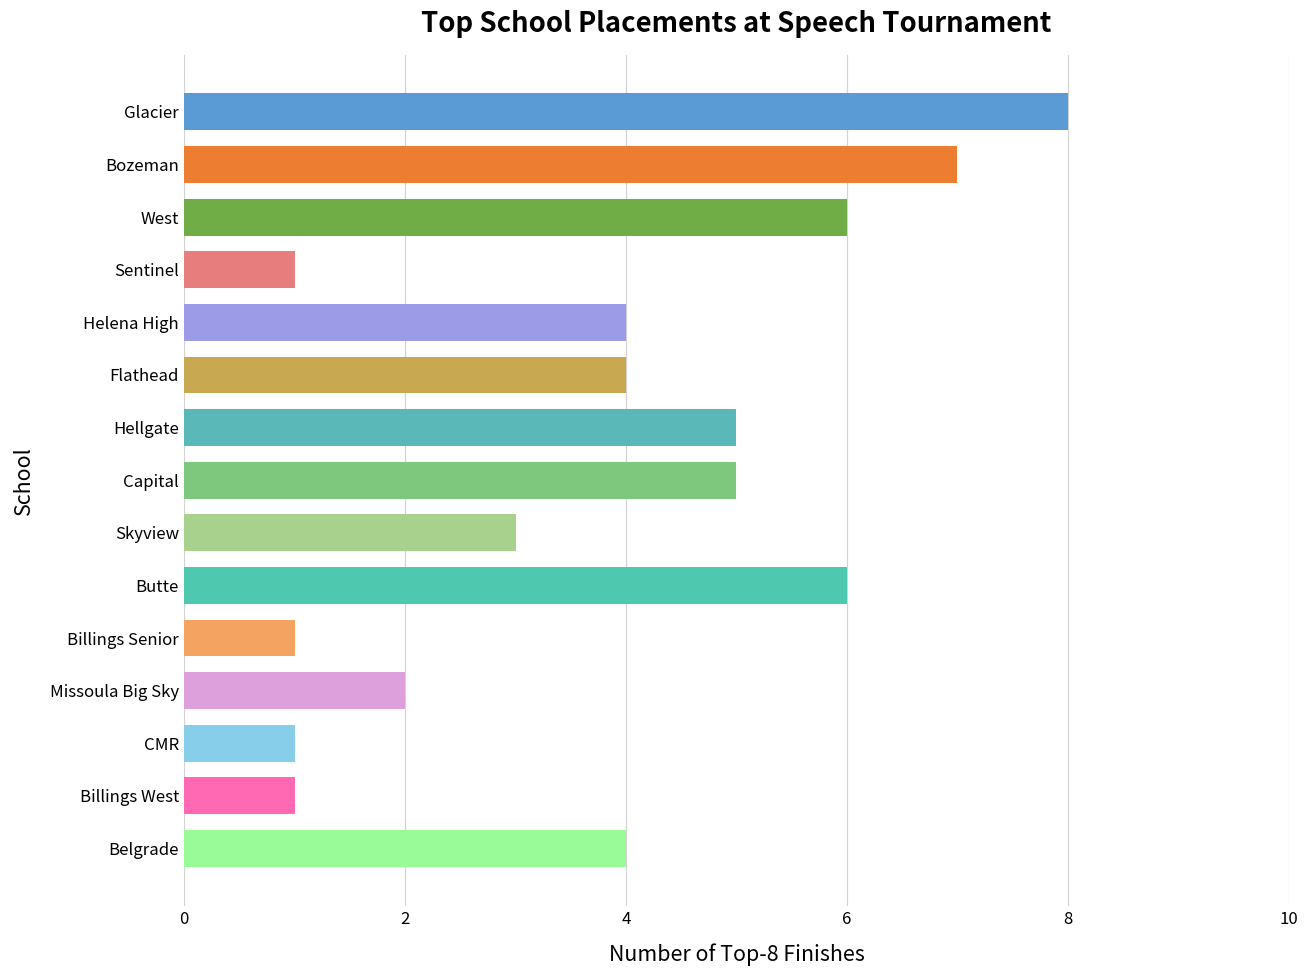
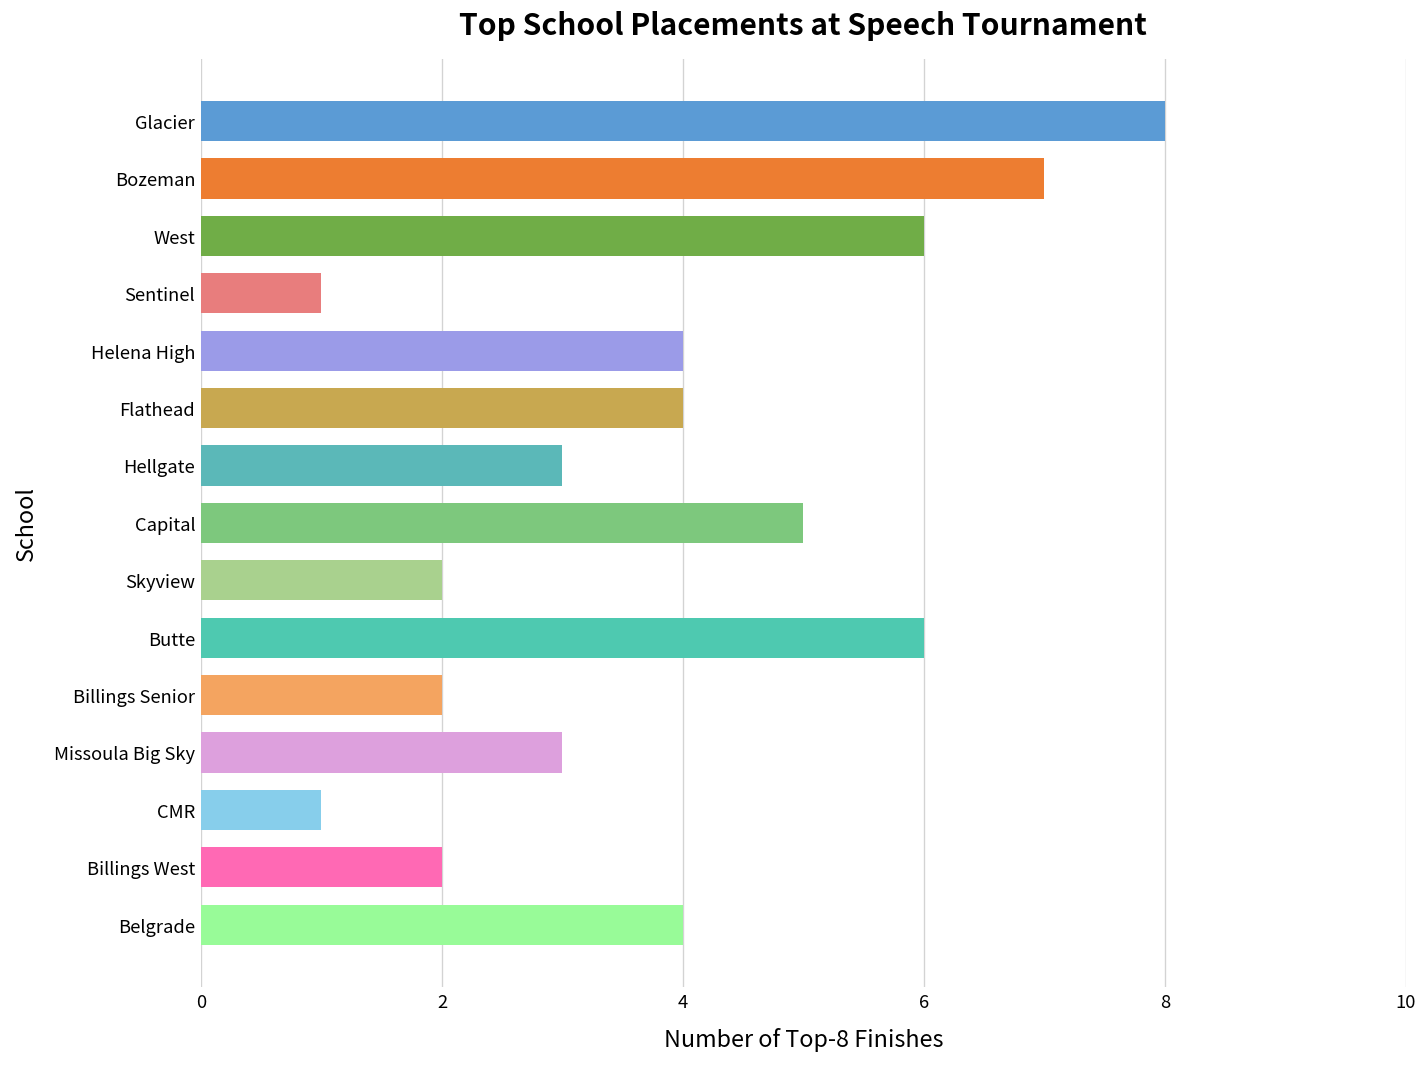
  {
    "Glacier": 8,
    "Bozeman": 7,
    "West": 6,
    "Sentinel": 1,
    "Helena High": 4,
    "Flathead": 4,
-   "Hellgate": 5,
+   "Hellgate": 3,
    "Capital": 5,
-   "Skyview": 3,
+   "Skyview": 2,
    "Butte": 6,
-   "Billings Senior": 1,
-   "Missoula Big Sky": 2,
+   "Billings Senior": 2,
+   "Missoula Big Sky": 3,
    "CMR": 1,
-   "Billings West": 1,
+   "Billings West": 2,
    "Belgrade": 4
  }
